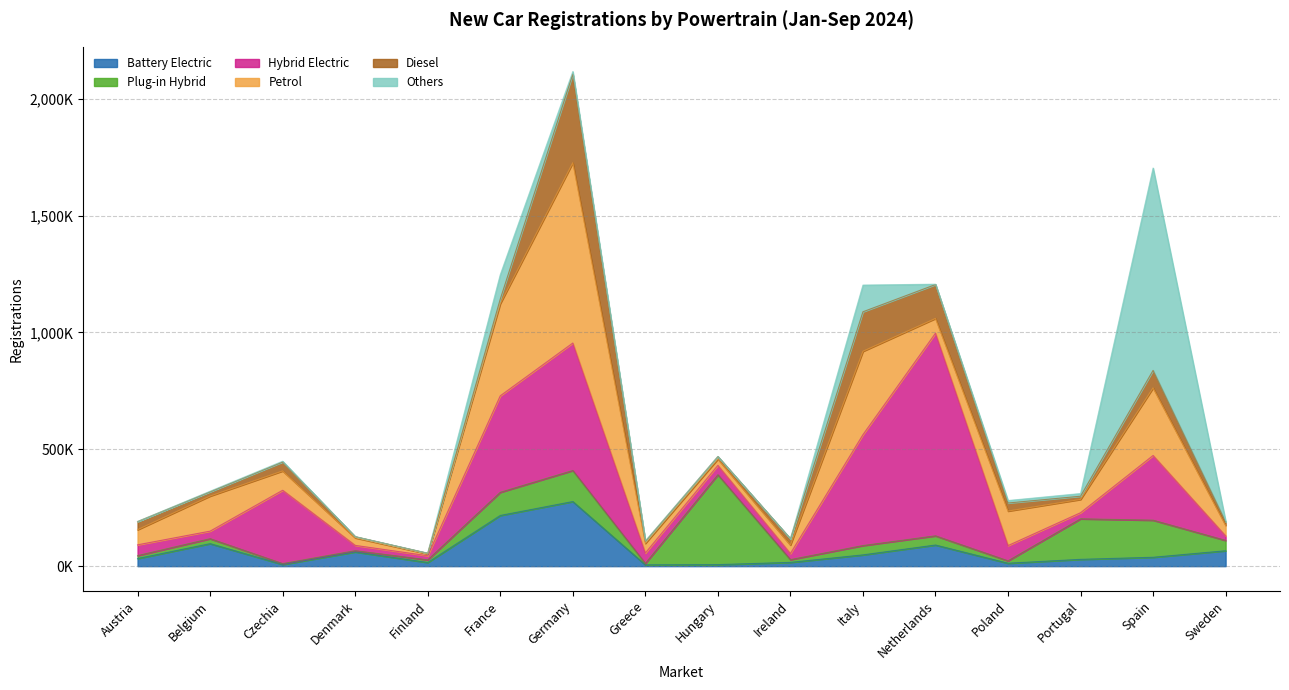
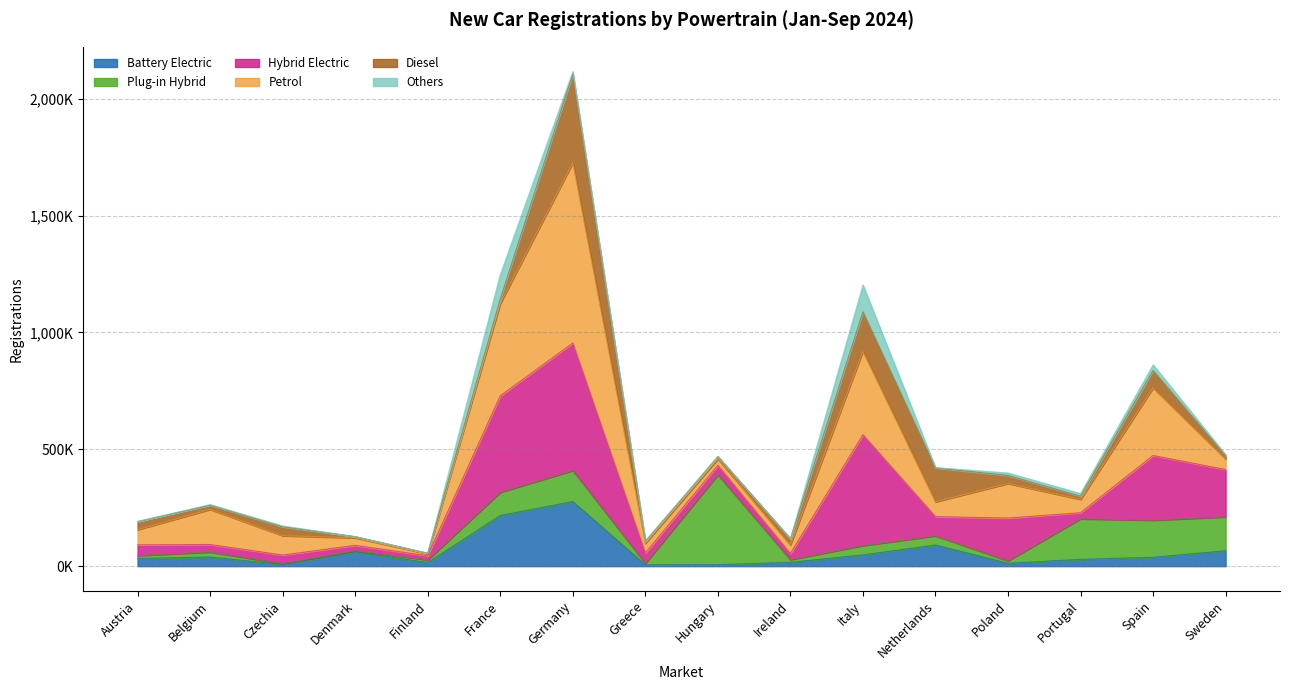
  {
    "Battery Electric": {
      "Austria": "30,000",
-     "Belgium": "100,000",
+     "Belgium": "40,000",
      "Finland": "20,000",
      "France": "220,000",
      "Germany": "280,000",
      "Hungary": "10,000",
      "Ireland": "20,000",
      "Italy": "50,000",
      "Netherlands": "90,000",
      "Portugal": "30,000",
      "Spain": "40,000",
      "Sweden": "70,000"
    },
    "Plug-in Hybrid": {
      "Austria": "10,000",
      "Belgium": "20,000",
      "Finland": "10,000",
      "France": "100,000",
      "Germany": "130,000",
      "Hungary": "380,000",
      "Ireland": "10,000",
      "Italy": "40,000",
      "Netherlands": "40,000",
      "Portugal": "170,000",
      "Spain": "160,000",
-     "Sweden": "40,000"
+     "Sweden": "150,000"
    },
    "Hybrid Electric": {
      "Austria": "50,000",
      "Belgium": "30,000",
-     "Czechia": "310,000",
+     "Czechia": "40,000",
      "Denmark": "20,000",
      "France": "410,000",
      "Germany": "550,000",
      "Greece": "40,000",
      "Hungary": "40,000",
      "Ireland": "30,000",
      "Italy": "470,000",
-     "Netherlands": "870,000",
-     "Poland": "70,000",
+     "Netherlands": "80,000",
+     "Poland": "180,000",
      "Portugal": "30,000",
      "Spain": "280,000",
-     "Sweden": "20,000"
+     "Sweden": "200,000"
    },
    "Petrol": {
      "Austria": "60,000",
      "Belgium": "150,000",
      "Czechia": "80,000",
      "France": "390,000",
      "Germany": "770,000",
      "Hungary": "30,000",
      "Ireland": "40,000",
      "Italy": "360,000",
      "Netherlands": "60,000",
      "Poland": "150,000",
      "Portugal": "60,000",
      "Spain": "290,000",
      "Sweden": "40,000"
    },
    "Diesel": {
      "France": "20,000",
      "Germany": "380,000",
      "Italy": "170,000",
      "Portugal": "10,000",
      "Spain": "70,000"
    },
    "Others": {
      "France": "100,000",
      "Germany": "10,000",
      "Italy": "110,000",
      "Portugal": "10,000",
-     "Spain": "870,000"
+     "Spain": "20,000"
    }
  }
